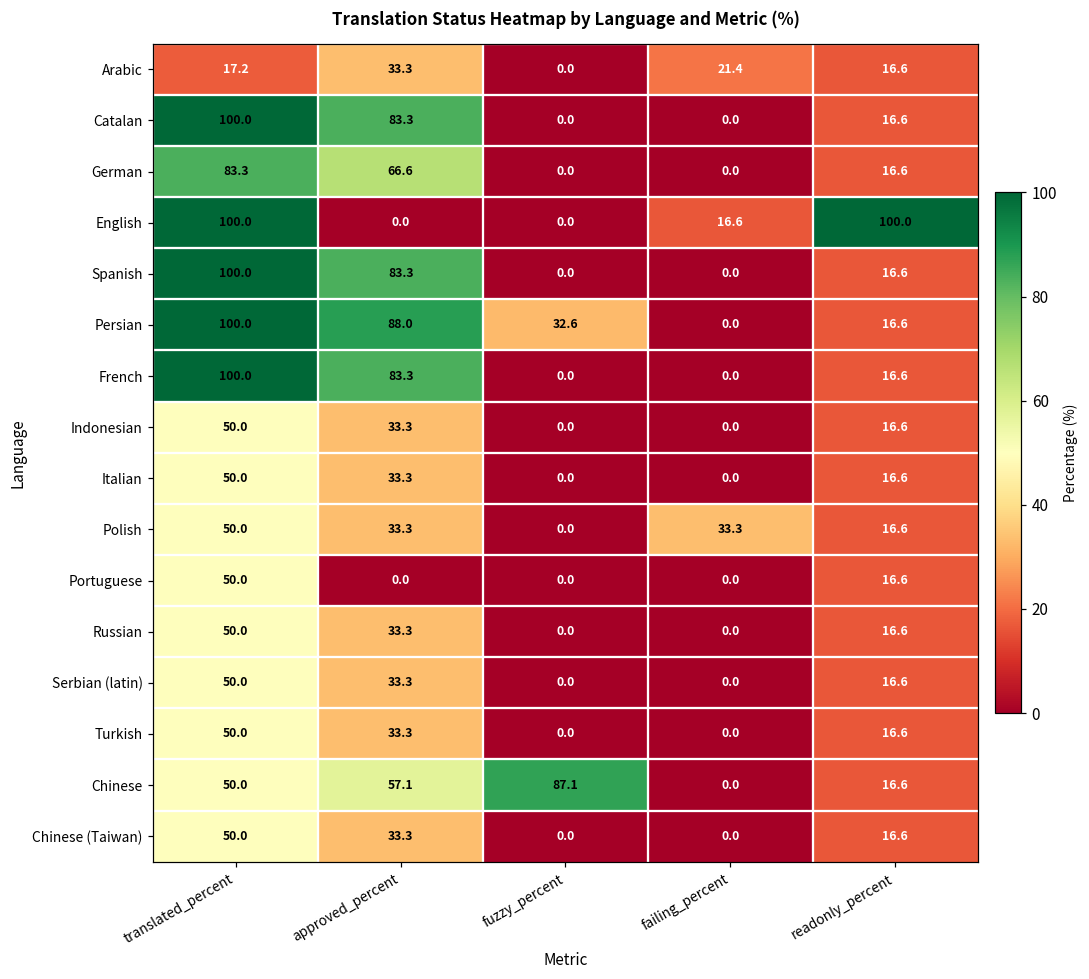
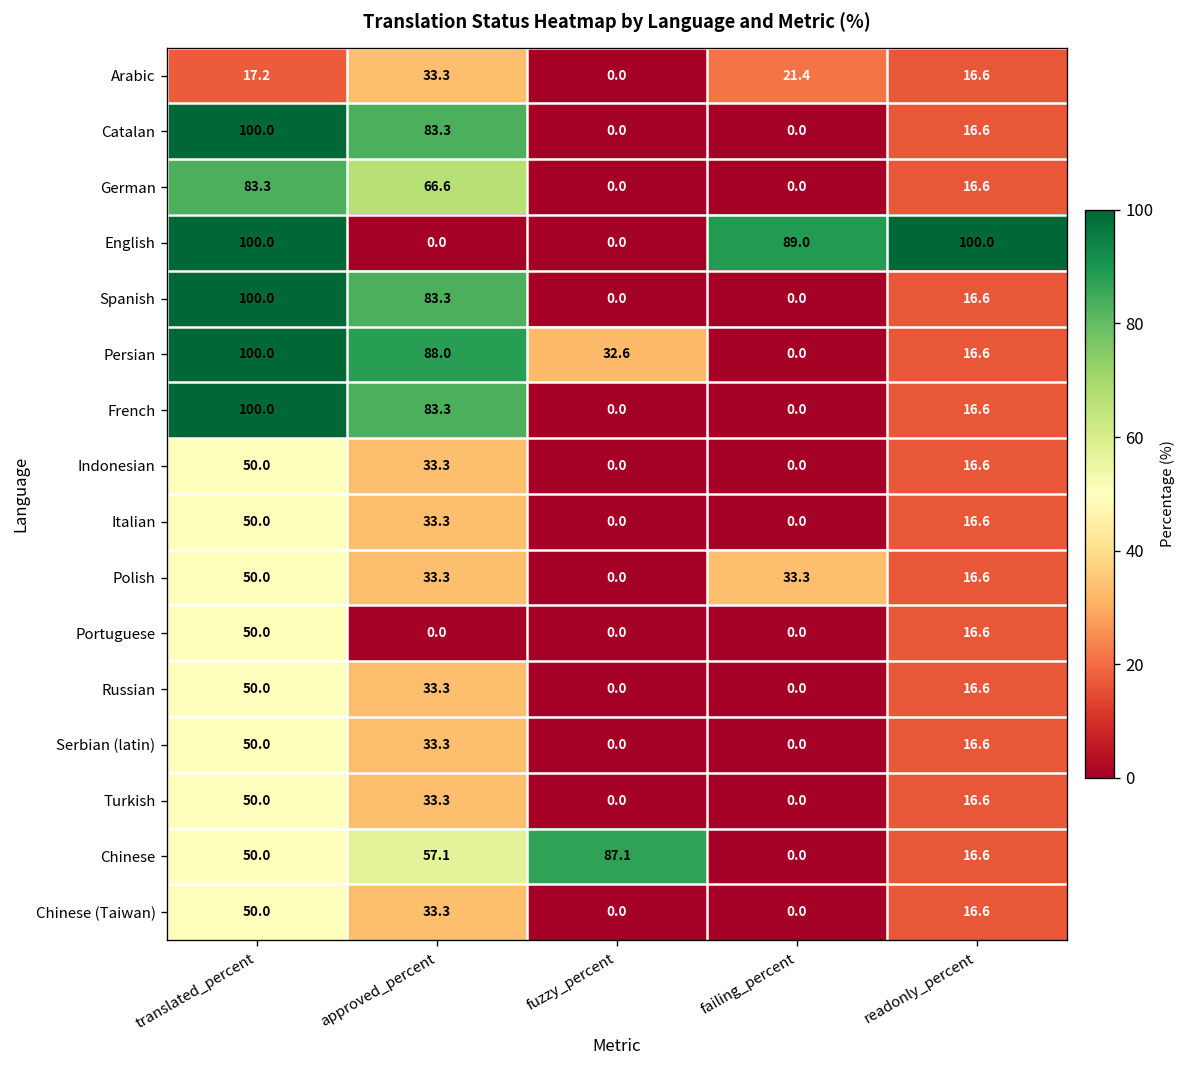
  {
    "Arabic": {
      "translated_percent": 17.2,
      "approved_percent": 33.3,
      "fuzzy_percent": 0.0,
      "failing_percent": 21.4,
      "readonly_percent": 16.6
    },
    "Catalan": {
      "translated_percent": 100.0,
      "approved_percent": 83.3,
      "fuzzy_percent": 0.0,
      "failing_percent": 0.0,
      "readonly_percent": 16.6
    },
    "German": {
      "translated_percent": 83.3,
      "approved_percent": 66.6,
      "fuzzy_percent": 0.0,
      "failing_percent": 0.0,
      "readonly_percent": 16.6
    },
    "English": {
      "translated_percent": 100.0,
      "approved_percent": 0.0,
      "fuzzy_percent": 0.0,
-     "failing_percent": 16.6,
+     "failing_percent": 89.0,
      "readonly_percent": 100.0
    },
    "Spanish": {
      "translated_percent": 100.0,
      "approved_percent": 83.3,
      "fuzzy_percent": 0.0,
      "failing_percent": 0.0,
      "readonly_percent": 16.6
    },
    "Persian": {
      "translated_percent": 100.0,
      "approved_percent": 88.0,
      "fuzzy_percent": 32.6,
      "failing_percent": 0.0,
      "readonly_percent": 16.6
    },
    "French": {
      "translated_percent": 100.0,
      "approved_percent": 83.3,
      "fuzzy_percent": 0.0,
      "failing_percent": 0.0,
      "readonly_percent": 16.6
    },
    "Indonesian": {
      "translated_percent": 50.0,
      "approved_percent": 33.3,
      "fuzzy_percent": 0.0,
      "failing_percent": 0.0,
      "readonly_percent": 16.6
    },
    "Italian": {
      "translated_percent": 50.0,
      "approved_percent": 33.3,
      "fuzzy_percent": 0.0,
      "failing_percent": 0.0,
      "readonly_percent": 16.6
    },
    "Polish": {
      "translated_percent": 50.0,
      "approved_percent": 33.3,
      "fuzzy_percent": 0.0,
      "failing_percent": 33.3,
      "readonly_percent": 16.6
    },
    "Portuguese": {
      "translated_percent": 50.0,
      "approved_percent": 0.0,
      "fuzzy_percent": 0.0,
      "failing_percent": 0.0,
      "readonly_percent": 16.6
    },
    "Russian": {
      "translated_percent": 50.0,
      "approved_percent": 33.3,
      "fuzzy_percent": 0.0,
      "failing_percent": 0.0,
      "readonly_percent": 16.6
    },
    "Serbian (latin)": {
      "translated_percent": 50.0,
      "approved_percent": 33.3,
      "fuzzy_percent": 0.0,
      "failing_percent": 0.0,
      "readonly_percent": 16.6
    },
    "Turkish": {
      "translated_percent": 50.0,
      "approved_percent": 33.3,
      "fuzzy_percent": 0.0,
      "failing_percent": 0.0,
      "readonly_percent": 16.6
    },
    "Chinese": {
      "translated_percent": 50.0,
      "approved_percent": 57.1,
      "fuzzy_percent": 87.1,
      "failing_percent": 0.0,
      "readonly_percent": 16.6
    },
    "Chinese (Taiwan)": {
      "translated_percent": 50.0,
      "approved_percent": 33.3,
      "fuzzy_percent": 0.0,
      "failing_percent": 0.0,
      "readonly_percent": 16.6
    }
  }
